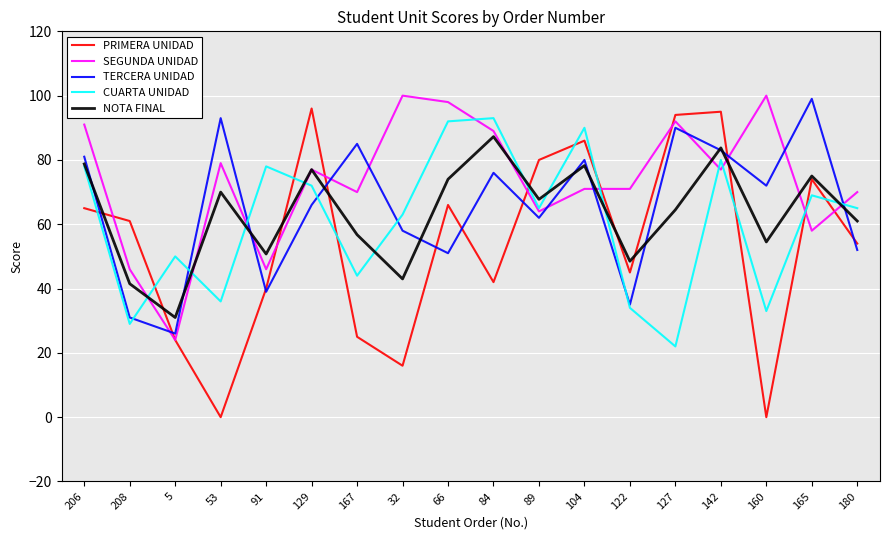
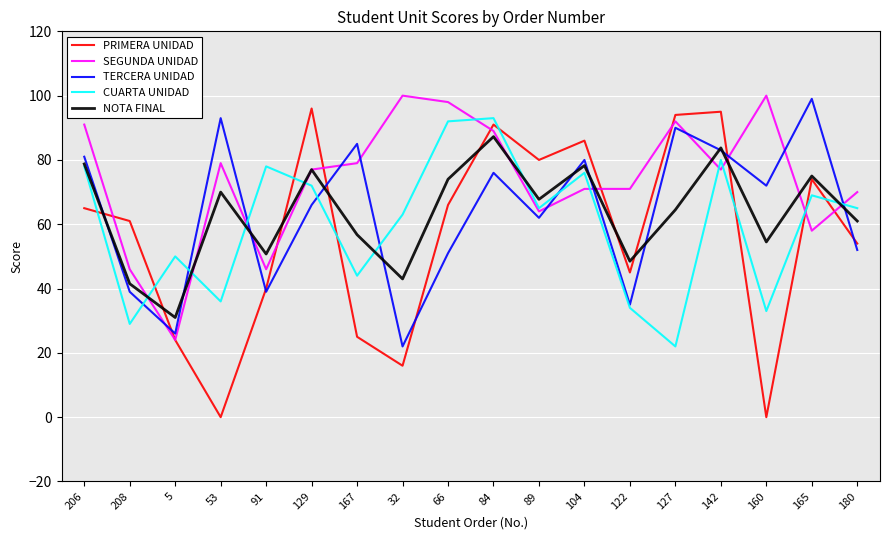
  {
    "PRIMERA UNIDAD": {
      "206": 65,
      "208": 61,
      "53": 0,
      "91": 40,
      "129": 96,
      "167": 25,
      "32": 16,
      "66": 66,
-     "84": 42,
+     "84": 91,
      "89": 80,
      "104": 86,
      "122": 45,
      "127": 94,
      "142": 95,
      "160": 0,
      "165": 74,
      "180": 54
    },
    "SEGUNDA UNIDAD": {
      "206": 91,
      "208": 46,
      "53": 79,
      "91": 46,
-     "167": 70,
+     "167": 79,
      "32": 100,
      "66": 98,
      "84": 89,
      "89": 64,
      "104": 71,
      "122": 71,
      "127": 92,
      "142": 77,
      "160": 100,
      "165": 58,
      "180": 70
    },
    "TERCERA UNIDAD": {
      "206": 81,
-     "208": 31,
+     "208": 39,
      "5": 26,
      "53": 93,
      "91": 39,
      "129": 66,
      "167": 85,
-     "32": 58,
+     "32": 22,
      "66": 51,
      "84": 76,
      "89": 62,
      "104": 80,
      "122": 35,
      "127": 90,
      "160": 72,
      "165": 99,
      "180": 52
    },
    "CUARTA UNIDAD": {
      "208": 29,
      "5": 50,
      "53": 36,
      "91": 78,
      "129": 72,
      "167": 44,
      "32": 63,
      "66": 92,
      "84": 93,
      "89": 65,
-     "104": 90,
+     "104": 76,
      "122": 34,
      "127": 22,
      "142": 80,
      "160": 33,
      "165": 69,
      "180": 65
    },
    "NOTA FINAL": {
      "208": 42,
      "5": 31,
      "53": 70,
      "91": 51,
      "167": 57,
      "32": 43,
      "66": 74,
      "84": 87,
      "89": 68,
      "104": 78,
      "122": 49,
      "127": 65,
      "160": 55,
      "165": 75,
      "180": 61
    }
  }
